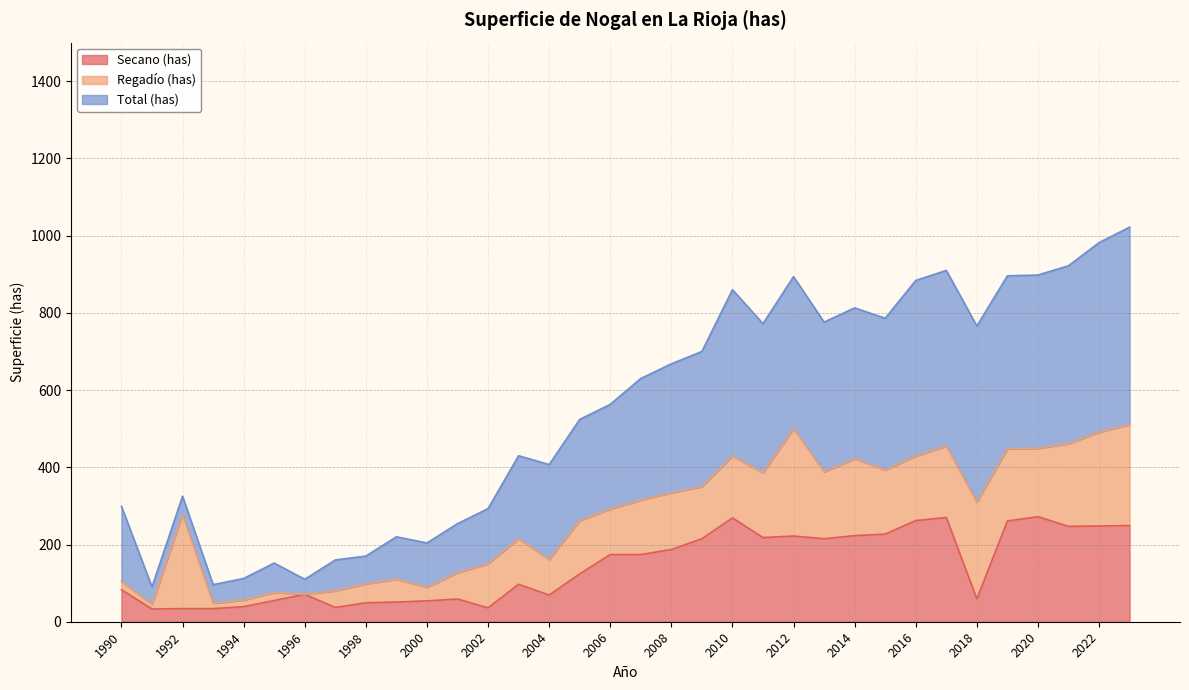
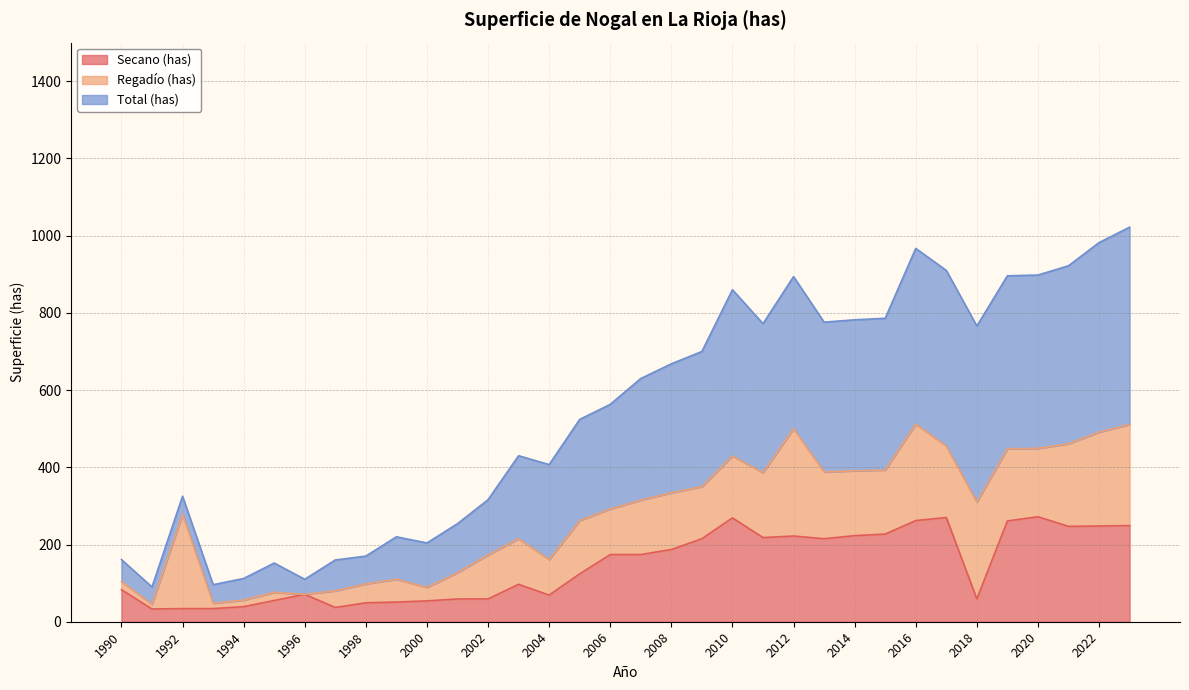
  {
    "Secano (has)": {
      "1990": 80,
      "1992": 30,
      "1994": 40,
      "1998": 50,
      "2000": 50,
-     "2002": 40,
+     "2002": 60,
      "2004": 70,
      "2006": 170,
      "2008": 190,
      "2010": 270,
      "2012": 220,
      "2014": 220,
      "2016": 260,
      "2018": 60,
      "2020": 270,
      "2022": 250
    },
    "Regadío (has)": {
      "1990": 20,
      "1992": 240,
      "1994": 20,
      "1998": 50,
      "2000": 40,
      "2002": 110,
      "2004": 90,
      "2006": 120,
      "2008": 150,
      "2010": 160,
      "2012": 280,
-     "2014": 200,
-     "2016": 170,
+     "2014": 170,
+     "2016": 250,
      "2018": 250,
      "2020": 180,
      "2022": 240
    },
    "Total (has)": {
-     "1990": 200,
+     "1990": 60,
      "1992": 50,
      "1994": 60,
      "1996": 40,
      "1998": 70,
      "2000": 120,
      "2002": 140,
      "2004": 250,
      "2006": 270,
      "2008": 330,
      "2010": 430,
      "2012": 390,
      "2014": 390,
      "2016": 460,
      "2018": 460,
      "2020": 450,
      "2022": 490
    }
  }
